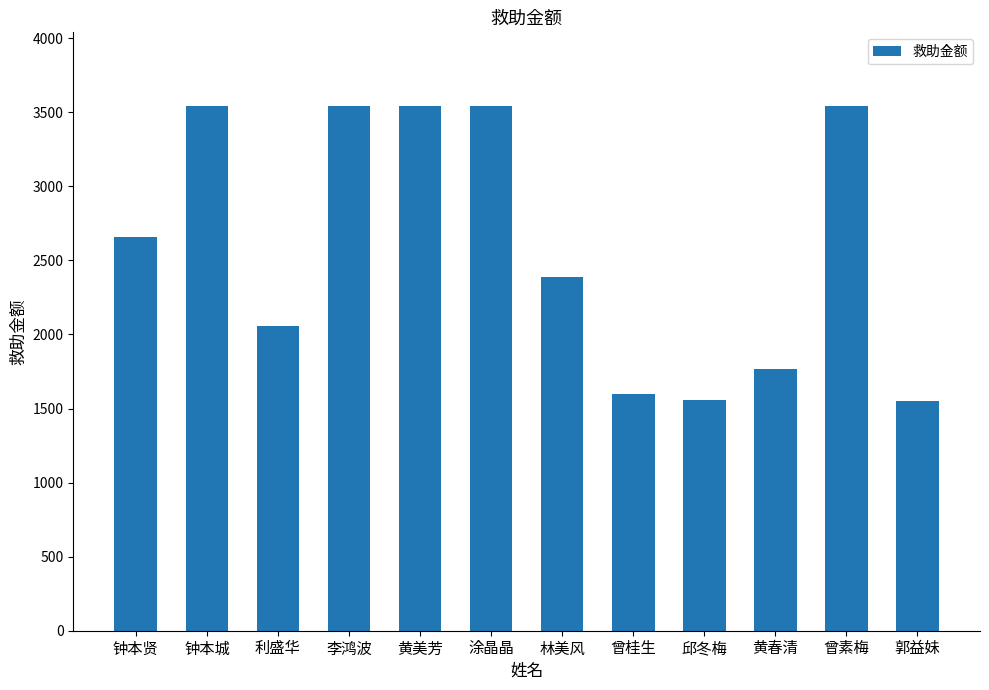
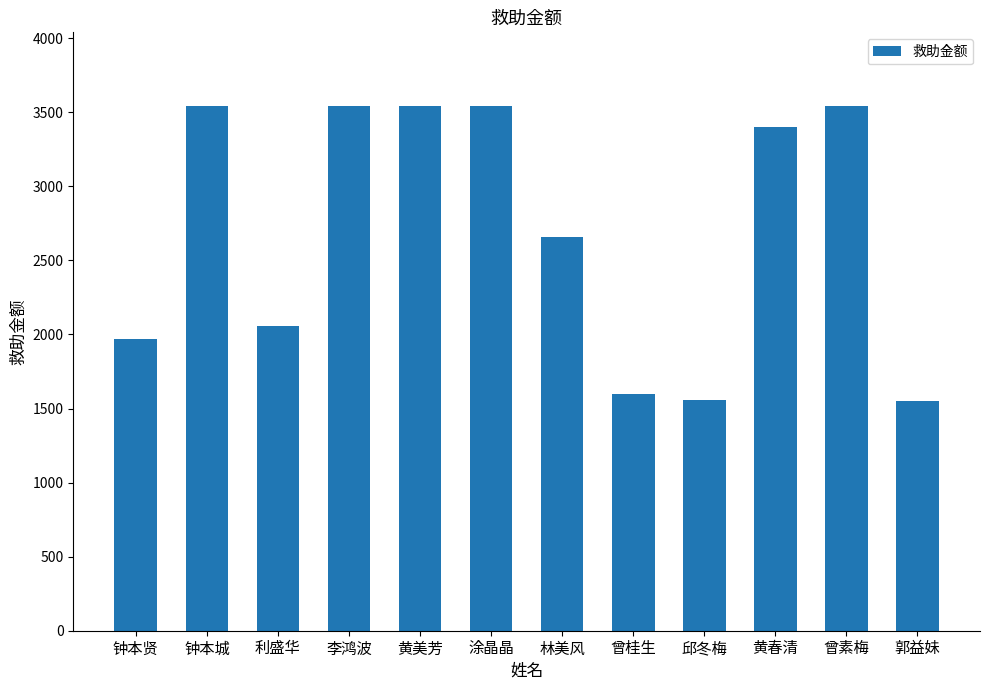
  {
-   "钟本贤": 2660,
+   "钟本贤": 1970,
    "钟本城": 3540,
    "利盛华": 2060,
    "李鸿波": 3540,
    "黄美芳": 3540,
    "涂晶晶": 3540,
-   "林美风": 2390,
+   "林美风": 2660,
    "曾桂生": 1600,
    "邱冬梅": 1560,
-   "黄春清": 1770,
+   "黄春清": 3400,
    "曾素梅": 3540,
    "郭益妹": 1550
  }
